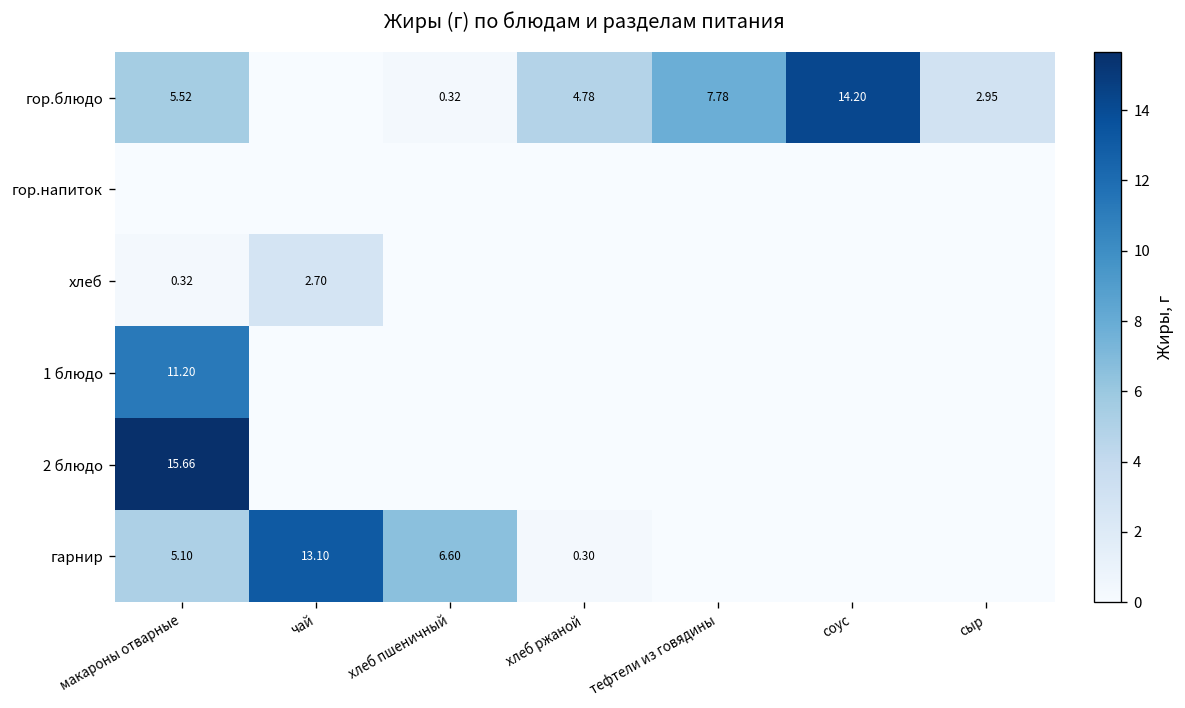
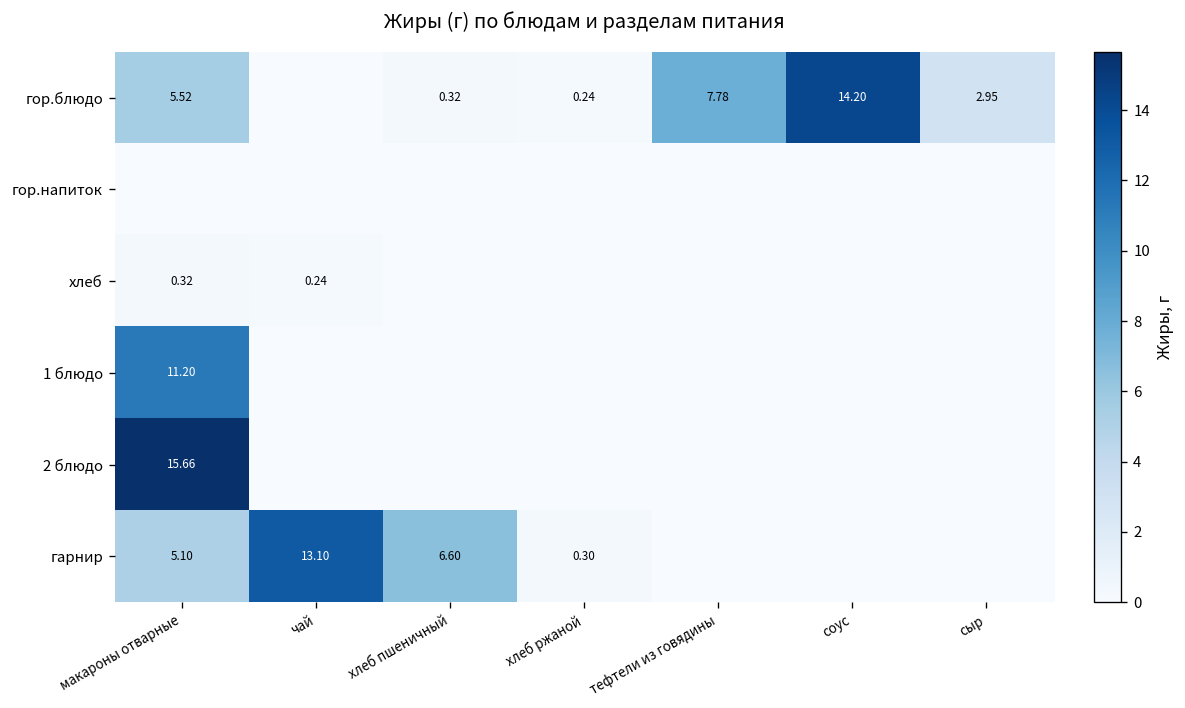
  {
    "гор.блюдо": {
      "макароны отварные": 5.52,
      "хлеб пшеничный": 0.32,
-     "хлеб ржаной": 4.78,
+     "хлеб ржаной": 0.24,
      "тефтели из говядины": 7.78,
      "соус": 14.20,
      "сыр": 2.95
    },
    "хлеб": {
      "макароны отварные": 0.32,
-     "чай": 2.70
+     "чай": 0.24
    },
    "1 блюдо": {
      "макароны отварные": 11.20
    },
    "2 блюдо": {
      "макароны отварные": 15.66
    },
    "гарнир": {
      "макароны отварные": 5.10,
      "чай": 13.10,
      "хлеб пшеничный": 6.60,
      "хлеб ржаной": 0.30
    }
  }
